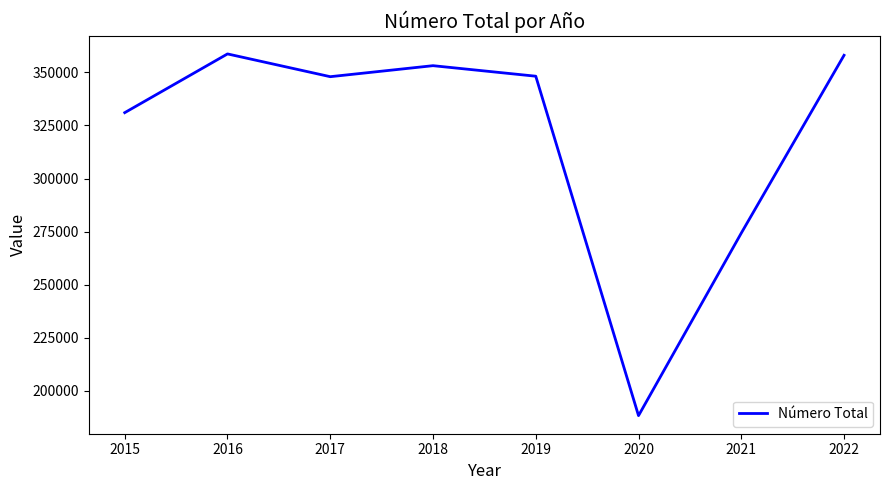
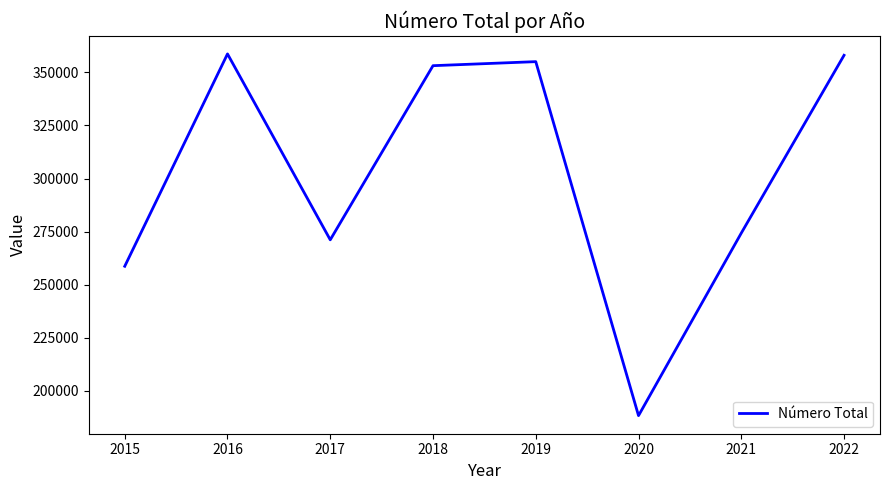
  {
-   "2015": 331000,
+   "2015": 259000,
    "2016": 359000,
-   "2017": 348000,
+   "2017": 271000,
    "2018": 353000,
-   "2019": 348000,
+   "2019": 355000,
    "2020": 188000,
    "2021": 274000,
    "2022": 358000
  }
